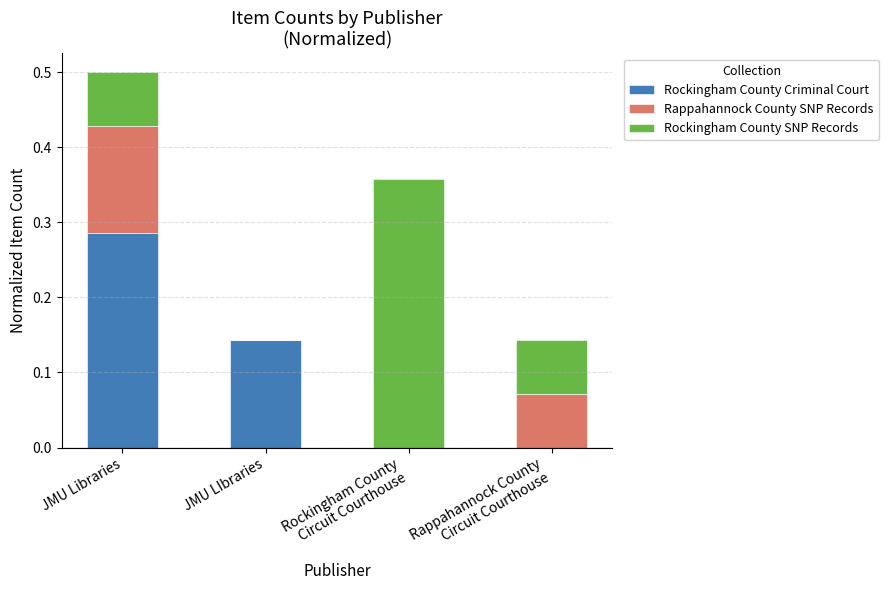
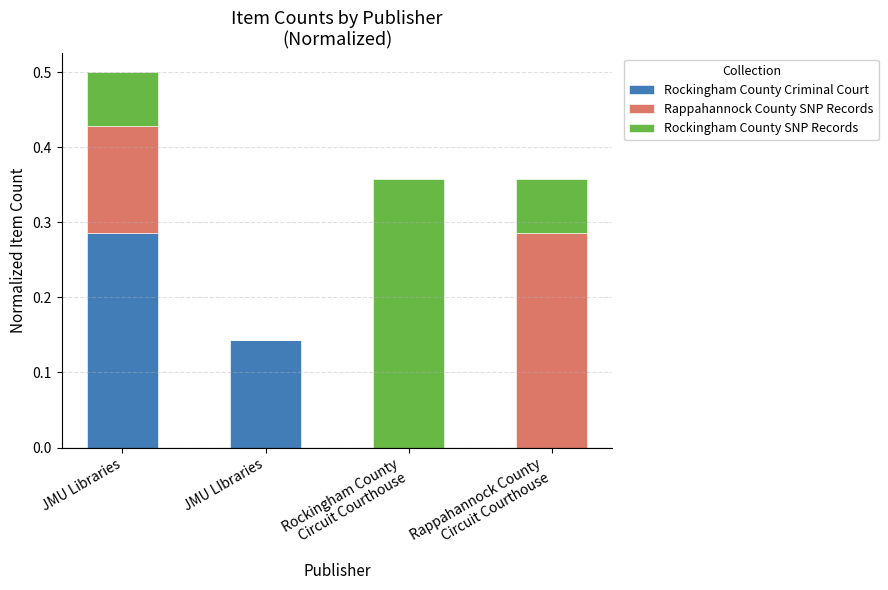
  {
    "Rappahannock County SNP Records": {
      "JMU Libraries": 0.14,
      "JMU LIbraries": 0.00,
      "Rockingham County Circuit Courthouse": 0.00,
-     "Rappahannock County Circuit Courthouse": 0.07
+     "Rappahannock County Circuit Courthouse": 0.29
    },
    "Rockingham County SNP Records": {
      "JMU Libraries": 0.07,
      "JMU LIbraries": 0.00,
      "Rockingham County Circuit Courthouse": 0.36,
      "Rappahannock County Circuit Courthouse": 0.07
    }
  }
